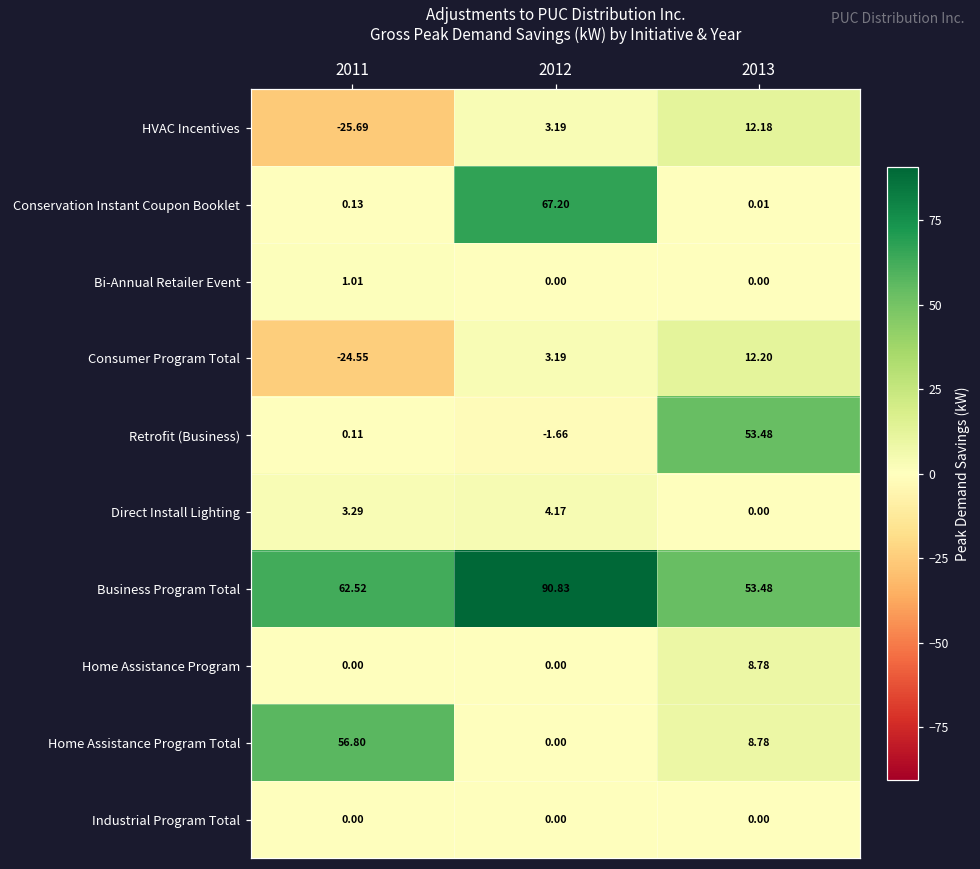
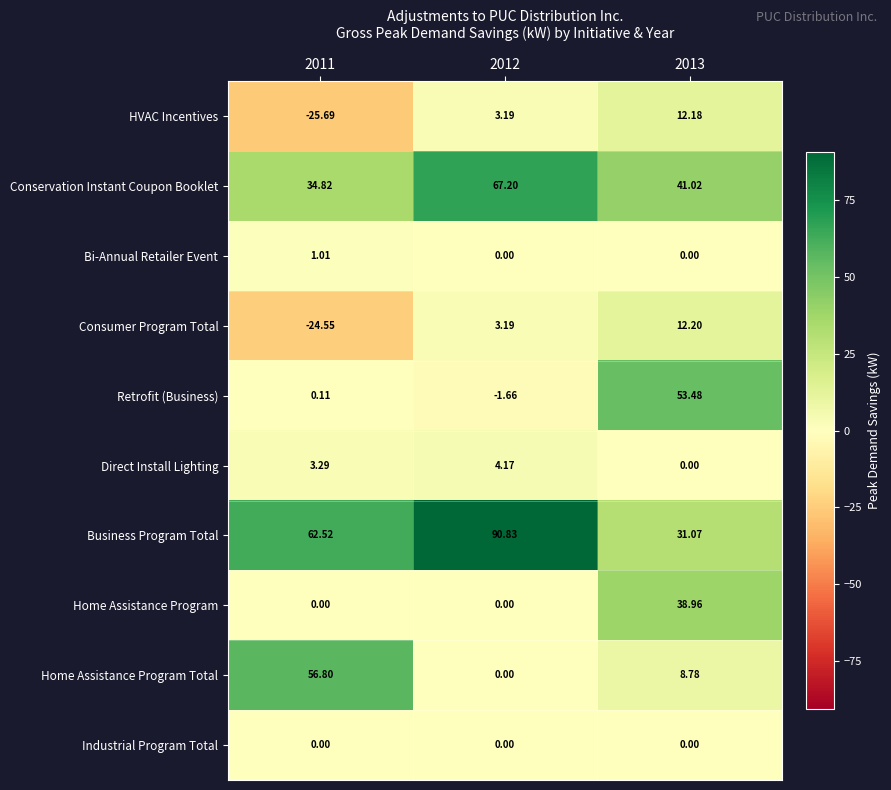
  {
    "HVAC Incentives": {
      "2011": -25.69,
      "2012": 3.19,
      "2013": 12.18
    },
    "Conservation Instant Coupon Booklet": {
-     "2011": 0.13,
+     "2011": 34.82,
      "2012": 67.20,
-     "2013": 0.01
+     "2013": 41.02
    },
    "Bi-Annual Retailer Event": {
      "2011": 1.01,
      "2012": 0.00,
      "2013": 0.00
    },
    "Consumer Program Total": {
      "2011": -24.55,
      "2012": 3.19,
      "2013": 12.20
    },
    "Retrofit (Business)": {
      "2011": 0.11,
      "2012": -1.66,
      "2013": 53.48
    },
    "Direct Install Lighting": {
      "2011": 3.29,
      "2012": 4.17,
      "2013": 0.00
    },
    "Business Program Total": {
      "2011": 62.52,
      "2012": 90.83,
-     "2013": 53.48
+     "2013": 31.07
    },
    "Home Assistance Program": {
      "2011": 0.00,
      "2012": 0.00,
-     "2013": 8.78
+     "2013": 38.96
    },
    "Home Assistance Program Total": {
      "2011": 56.80,
      "2012": 0.00,
      "2013": 8.78
    },
    "Industrial Program Total": {
      "2011": 0.00,
      "2012": 0.00,
      "2013": 0.00
    }
  }
